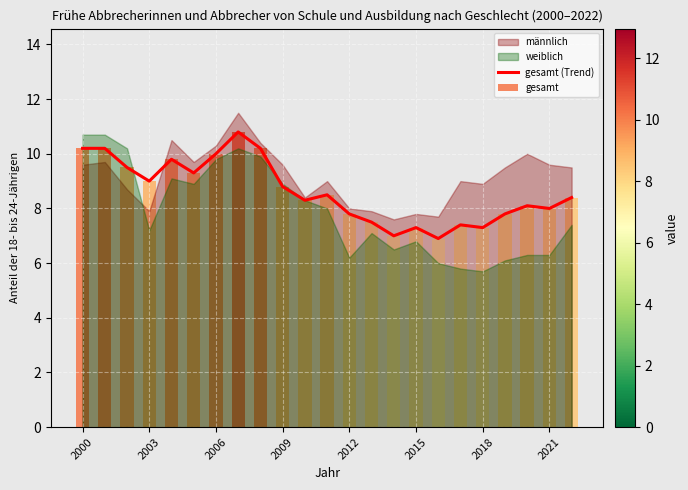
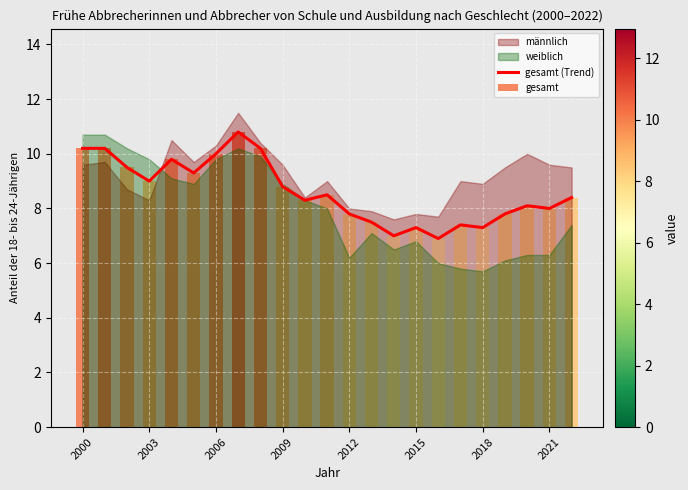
  {
    "männlich": {
      "2000": 9.6,
-     "2003": 7.9,
+     "2003": 8.3,
      "2006": 10.3,
      "2009": 9.6,
      "2012": 8.0,
      "2015": 7.8,
      "2018": 8.9,
      "2021": 9.6
    },
    "weiblich": {
      "2000": 10.7,
-     "2003": 7.2,
+     "2003": 9.8,
      "2006": 9.8,
      "2009": 8.9,
      "2012": 6.2,
      "2015": 6.8,
      "2018": 5.7,
      "2021": 6.3
    }
  }
